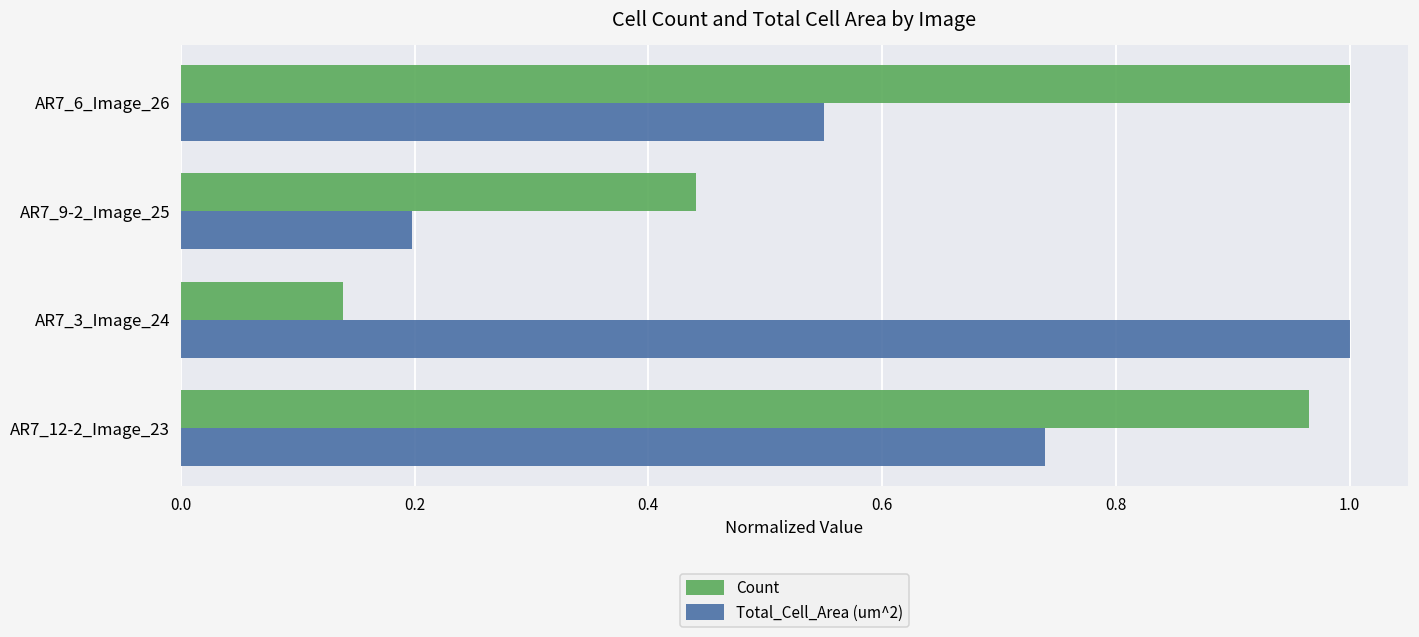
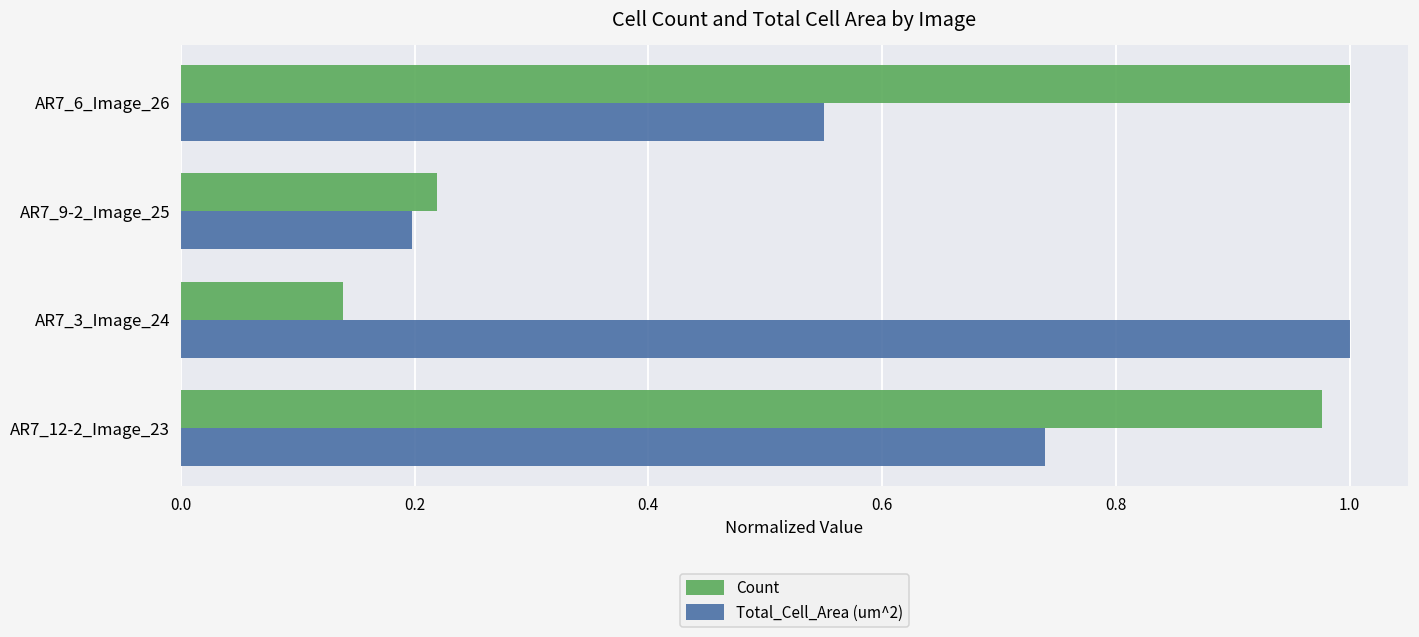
  {
    "Count": {
      "AR7_6_Image_26": 1.000,
-     "AR7_9-2_Image_25": 0.440,
+     "AR7_9-2_Image_25": 0.220,
      "AR7_3_Image_24": 0.139,
-     "AR7_12-2_Image_23": 0.965
+     "AR7_12-2_Image_23": 0.976
    },
    "Total_Cell_Area (um^2)": {
      "AR7_6_Image_26": 0.550,
      "AR7_9-2_Image_25": 0.198,
      "AR7_3_Image_24": 1.000,
      "AR7_12-2_Image_23": 0.739
    }
  }
